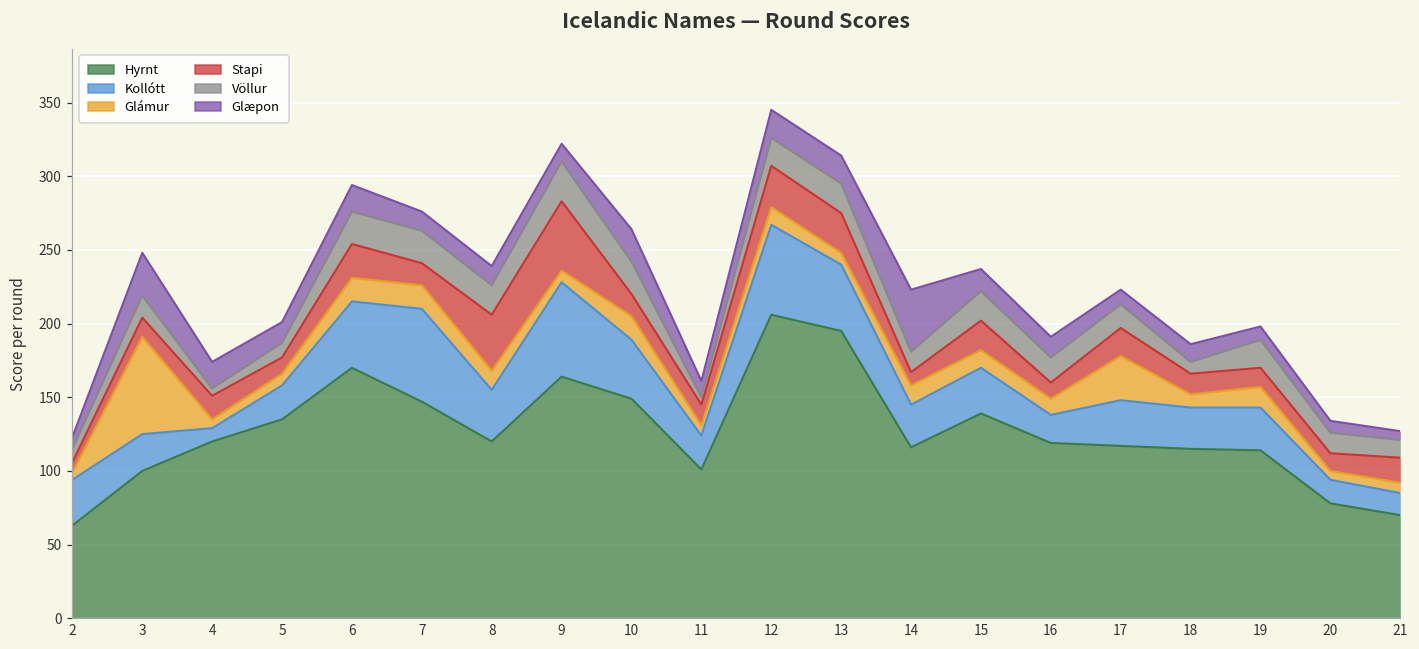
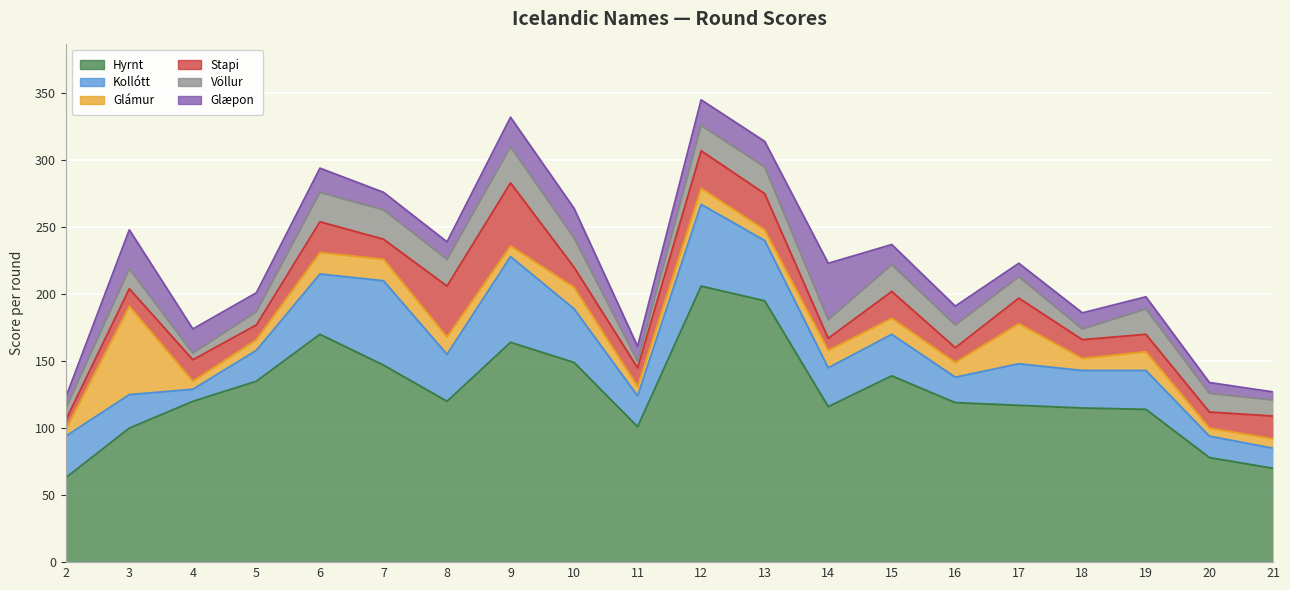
  {
    "Hyrnt": {
      "2": 63,
      "3": 100,
      "4": 120,
      "5": 135,
      "6": 170,
      "7": 147,
      "8": 120,
      "9": 164,
      "10": 149,
      "11": 101,
      "12": 206,
      "13": 195,
      "14": 116,
      "15": 139,
      "16": 119,
      "17": 117,
      "18": 115,
      "19": 114,
      "20": 78,
      "21": 70
    },
    "Kollótt": {
      "2": 31,
      "3": 25,
      "4": 9,
      "5": 23,
      "6": 45,
      "7": 63,
      "8": 35,
      "9": 64,
      "10": 40,
      "11": 23,
      "12": 61,
      "13": 45,
      "14": 29,
      "15": 31,
      "16": 19,
      "17": 31,
      "18": 28,
      "19": 29,
      "20": 16,
      "21": 15
    },
    "Glámur": {
      "2": 5,
      "3": 66,
      "4": 6,
      "5": 8,
      "6": 16,
      "7": 16,
      "8": 13,
      "9": 8,
      "10": 16,
      "11": 7,
      "12": 12,
      "13": 8,
      "14": 13,
      "15": 12,
      "16": 11,
      "17": 30,
      "18": 9,
      "19": 14,
      "20": 6,
      "21": 7
    },
    "Stapi": {
      "2": 7,
      "3": 13,
      "4": 16,
      "5": 11,
      "6": 23,
      "7": 15,
      "8": 38,
      "9": 47,
      "10": 15,
      "11": 14,
      "12": 28,
      "13": 27,
      "14": 9,
      "15": 20,
      "16": 11,
      "17": 19,
      "18": 14,
      "19": 13,
      "20": 12,
      "21": 17
    },
    "Völlur": {
      "2": 9,
      "3": 15,
      "4": 5,
      "5": 10,
      "6": 22,
      "7": 22,
      "8": 20,
      "9": 27,
      "10": 22,
      "11": 5,
      "12": 19,
      "13": 20,
      "14": 14,
      "15": 20,
      "16": 17,
      "17": 16,
      "18": 8,
      "19": 19,
      "20": 14,
      "21": 12
    },
    "Glæpon": {
      "2": 8,
      "3": 29,
      "4": 18,
      "5": 14,
      "6": 18,
      "7": 13,
      "8": 13,
-     "9": 12,
+     "9": 22,
      "10": 22,
      "11": 11,
      "12": 19,
      "13": 19,
      "14": 42,
      "15": 15,
      "16": 14,
      "17": 10,
      "18": 12,
      "19": 9,
      "20": 8,
      "21": 6
    }
  }
